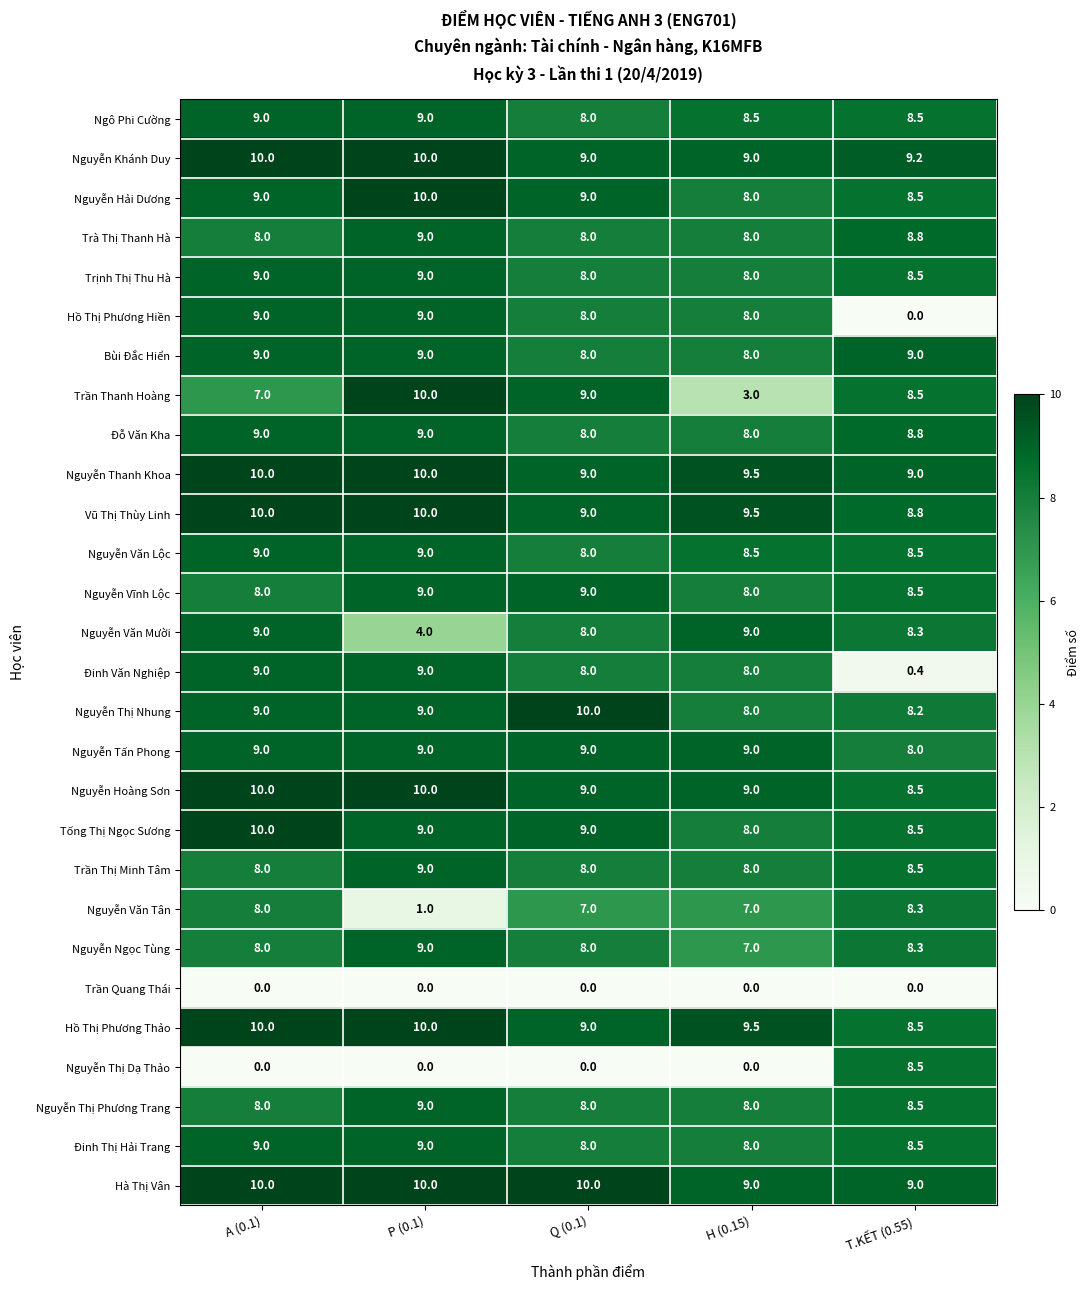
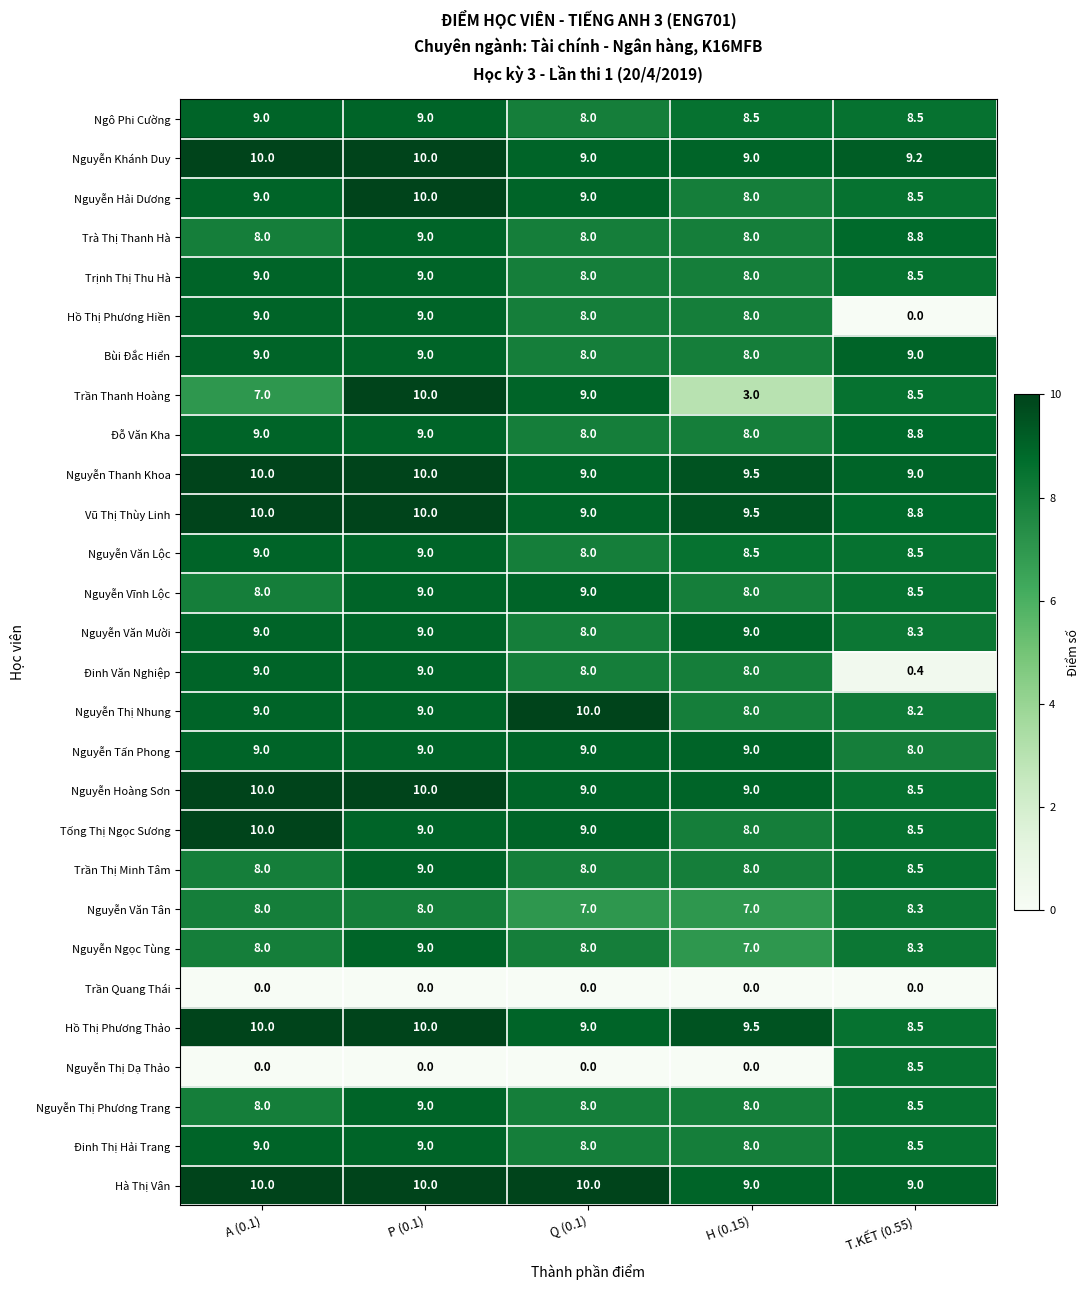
  {
    "Ngô Phi Cường": {
      "A (0.1)": 9.0,
      "P (0.1)": 9.0,
      "Q (0.1)": 8.0,
      "H (0.15)": 8.5,
      "T.KẾT (0.55)": 8.5
    },
    "Nguyễn Khánh Duy": {
      "A (0.1)": 10.0,
      "P (0.1)": 10.0,
      "Q (0.1)": 9.0,
      "H (0.15)": 9.0,
      "T.KẾT (0.55)": 9.2
    },
    "Nguyễn Hải Dương": {
      "A (0.1)": 9.0,
      "P (0.1)": 10.0,
      "Q (0.1)": 9.0,
      "H (0.15)": 8.0,
      "T.KẾT (0.55)": 8.5
    },
    "Trà Thị Thanh Hà": {
      "A (0.1)": 8.0,
      "P (0.1)": 9.0,
      "Q (0.1)": 8.0,
      "H (0.15)": 8.0,
      "T.KẾT (0.55)": 8.8
    },
    "Trịnh Thị Thu Hà": {
      "A (0.1)": 9.0,
      "P (0.1)": 9.0,
      "Q (0.1)": 8.0,
      "H (0.15)": 8.0,
      "T.KẾT (0.55)": 8.5
    },
    "Hồ Thị Phương Hiền": {
      "A (0.1)": 9.0,
      "P (0.1)": 9.0,
      "Q (0.1)": 8.0,
      "H (0.15)": 8.0,
      "T.KẾT (0.55)": 0.0
    },
    "Bùi Đắc Hiển": {
      "A (0.1)": 9.0,
      "P (0.1)": 9.0,
      "Q (0.1)": 8.0,
      "H (0.15)": 8.0,
      "T.KẾT (0.55)": 9.0
    },
    "Trần Thanh Hoàng": {
      "A (0.1)": 7.0,
      "P (0.1)": 10.0,
      "Q (0.1)": 9.0,
      "H (0.15)": 3.0,
      "T.KẾT (0.55)": 8.5
    },
    "Đỗ Văn Kha": {
      "A (0.1)": 9.0,
      "P (0.1)": 9.0,
      "Q (0.1)": 8.0,
      "H (0.15)": 8.0,
      "T.KẾT (0.55)": 8.8
    },
    "Nguyễn Thanh Khoa": {
      "A (0.1)": 10.0,
      "P (0.1)": 10.0,
      "Q (0.1)": 9.0,
      "H (0.15)": 9.5,
      "T.KẾT (0.55)": 9.0
    },
    "Vũ Thị Thùy Linh": {
      "A (0.1)": 10.0,
      "P (0.1)": 10.0,
      "Q (0.1)": 9.0,
      "H (0.15)": 9.5,
      "T.KẾT (0.55)": 8.8
    },
    "Nguyễn Văn Lộc": {
      "A (0.1)": 9.0,
      "P (0.1)": 9.0,
      "Q (0.1)": 8.0,
      "H (0.15)": 8.5,
      "T.KẾT (0.55)": 8.5
    },
    "Nguyễn Vĩnh Lộc": {
      "A (0.1)": 8.0,
      "P (0.1)": 9.0,
      "Q (0.1)": 9.0,
      "H (0.15)": 8.0,
      "T.KẾT (0.55)": 8.5
    },
    "Nguyễn Văn Mười": {
      "A (0.1)": 9.0,
-     "P (0.1)": 4.0,
+     "P (0.1)": 9.0,
      "Q (0.1)": 8.0,
      "H (0.15)": 9.0,
      "T.KẾT (0.55)": 8.3
    },
    "Đinh Văn Nghiệp": {
      "A (0.1)": 9.0,
      "P (0.1)": 9.0,
      "Q (0.1)": 8.0,
      "H (0.15)": 8.0,
      "T.KẾT (0.55)": 0.4
    },
    "Nguyễn Thị Nhung": {
      "A (0.1)": 9.0,
      "P (0.1)": 9.0,
      "Q (0.1)": 10.0,
      "H (0.15)": 8.0,
      "T.KẾT (0.55)": 8.2
    },
    "Nguyễn Tấn Phong": {
      "A (0.1)": 9.0,
      "P (0.1)": 9.0,
      "Q (0.1)": 9.0,
      "H (0.15)": 9.0,
      "T.KẾT (0.55)": 8.0
    },
    "Nguyễn Hoàng Sơn": {
      "A (0.1)": 10.0,
      "P (0.1)": 10.0,
      "Q (0.1)": 9.0,
      "H (0.15)": 9.0,
      "T.KẾT (0.55)": 8.5
    },
    "Tống Thị Ngọc Sương": {
      "A (0.1)": 10.0,
      "P (0.1)": 9.0,
      "Q (0.1)": 9.0,
      "H (0.15)": 8.0,
      "T.KẾT (0.55)": 8.5
    },
    "Trần Thị Minh Tâm": {
      "A (0.1)": 8.0,
      "P (0.1)": 9.0,
      "Q (0.1)": 8.0,
      "H (0.15)": 8.0,
      "T.KẾT (0.55)": 8.5
    },
    "Nguyễn Văn Tân": {
      "A (0.1)": 8.0,
-     "P (0.1)": 1.0,
+     "P (0.1)": 8.0,
      "Q (0.1)": 7.0,
      "H (0.15)": 7.0,
      "T.KẾT (0.55)": 8.3
    },
    "Nguyễn Ngọc Tùng": {
      "A (0.1)": 8.0,
      "P (0.1)": 9.0,
      "Q (0.1)": 8.0,
      "H (0.15)": 7.0,
      "T.KẾT (0.55)": 8.3
    },
    "Trần Quang Thái": {
      "A (0.1)": 0.0,
      "P (0.1)": 0.0,
      "Q (0.1)": 0.0,
      "H (0.15)": 0.0,
      "T.KẾT (0.55)": 0.0
    },
    "Hồ Thị Phương Thảo": {
      "A (0.1)": 10.0,
      "P (0.1)": 10.0,
      "Q (0.1)": 9.0,
      "H (0.15)": 9.5,
      "T.KẾT (0.55)": 8.5
    },
    "Nguyễn Thị Dạ Thảo": {
      "A (0.1)": 0.0,
      "P (0.1)": 0.0,
      "Q (0.1)": 0.0,
      "H (0.15)": 0.0,
      "T.KẾT (0.55)": 8.5
    },
    "Nguyễn Thị Phương Trang": {
      "A (0.1)": 8.0,
      "P (0.1)": 9.0,
      "Q (0.1)": 8.0,
      "H (0.15)": 8.0,
      "T.KẾT (0.55)": 8.5
    },
    "Đinh Thị Hải Trang": {
      "A (0.1)": 9.0,
      "P (0.1)": 9.0,
      "Q (0.1)": 8.0,
      "H (0.15)": 8.0,
      "T.KẾT (0.55)": 8.5
    },
    "Hà Thị Vân": {
      "A (0.1)": 10.0,
      "P (0.1)": 10.0,
      "Q (0.1)": 10.0,
      "H (0.15)": 9.0,
      "T.KẾT (0.55)": 9.0
    }
  }
